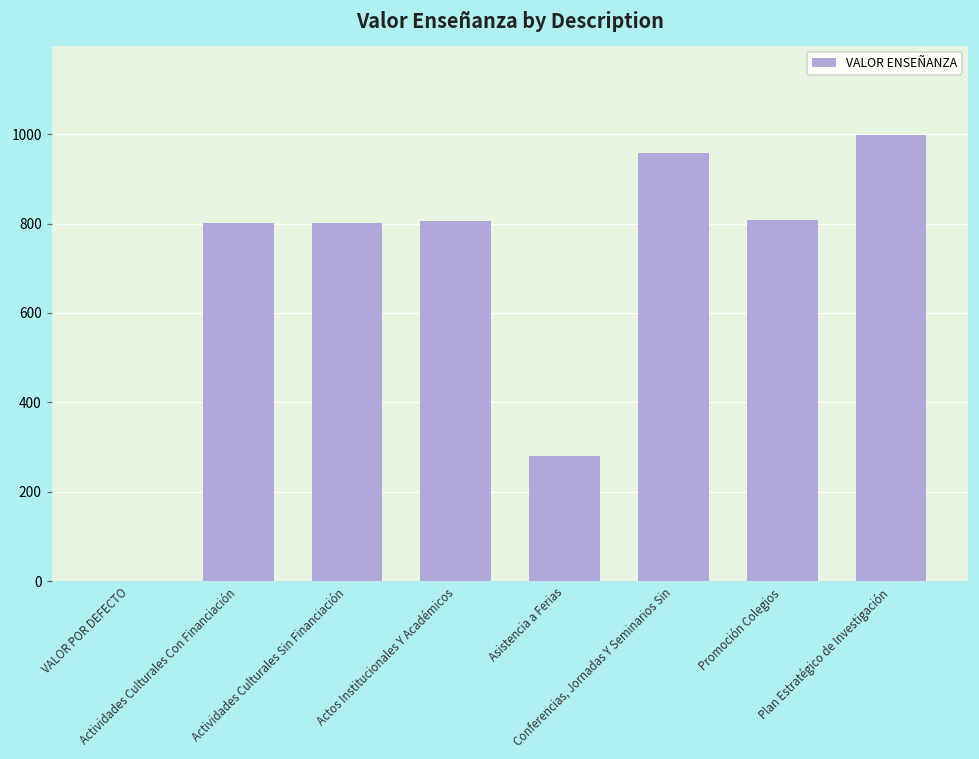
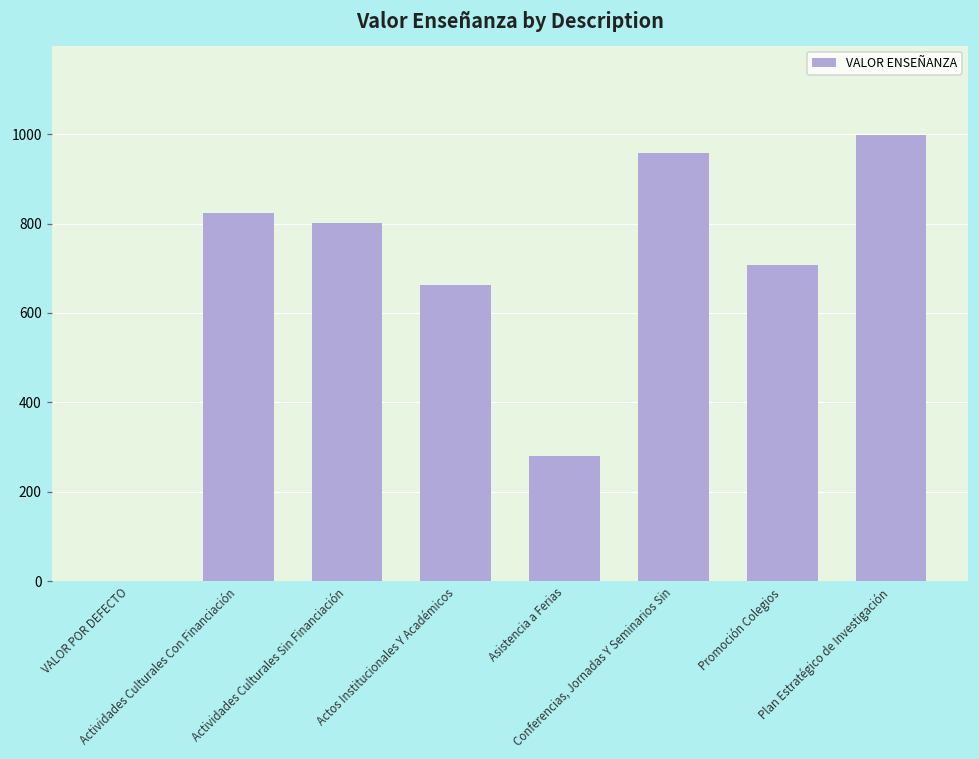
  {
    "VALOR POR DEFECTO": 0,
-   "Actividades Culturales Con Financiación": 800,
+   "Actividades Culturales Con Financiación": 820,
    "Actividades Culturales Sin Financiación": 800,
-   "Actos Institucionales Y Académicos": 810,
+   "Actos Institucionales Y Académicos": 660,
    "Asistencia a Ferias": 280,
    "Conferencias, Jornadas Y Seminarios Sin": 960,
-   "Promoción Colegios": 810,
+   "Promoción Colegios": 710,
    "Plan Estratégico de Investigación": 1000
  }
